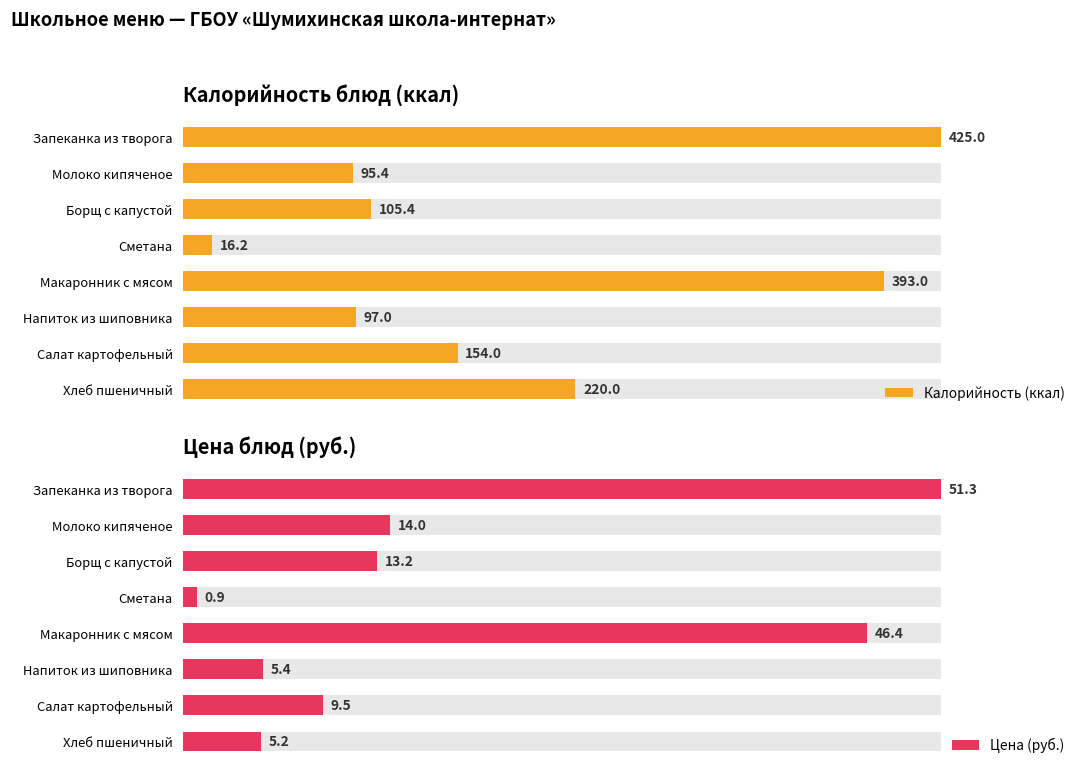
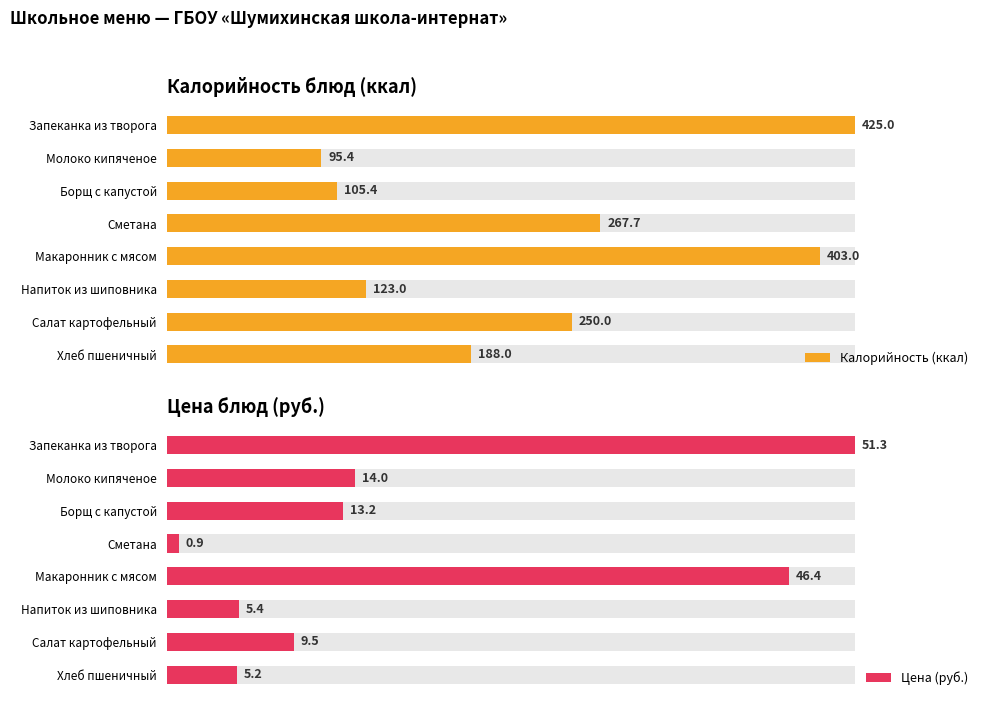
  {
    "Калорийность блюд (ккал)": {
      "Калорийность (ккал)": {
        "Запеканка из творога": 425.0,
-       "Сметана": 16.2,
-       "Макаронник с мясом": 393.0,
-       "Напиток из шиповника": 97.0,
-       "Салат картофельный": 154.0,
-       "Хлеб пшеничный": 220.0
+       "Сметана": 267.7,
+       "Макаронник с мясом": 403.0,
+       "Напиток из шиповника": 123.0,
+       "Салат картофельный": 250.0,
+       "Хлеб пшеничный": 188.0
      }
    },
    "Цена блюд (руб.)": {
      "Цена (руб.)": {
        "Запеканка из творога": 51.3
      }
    }
  }
